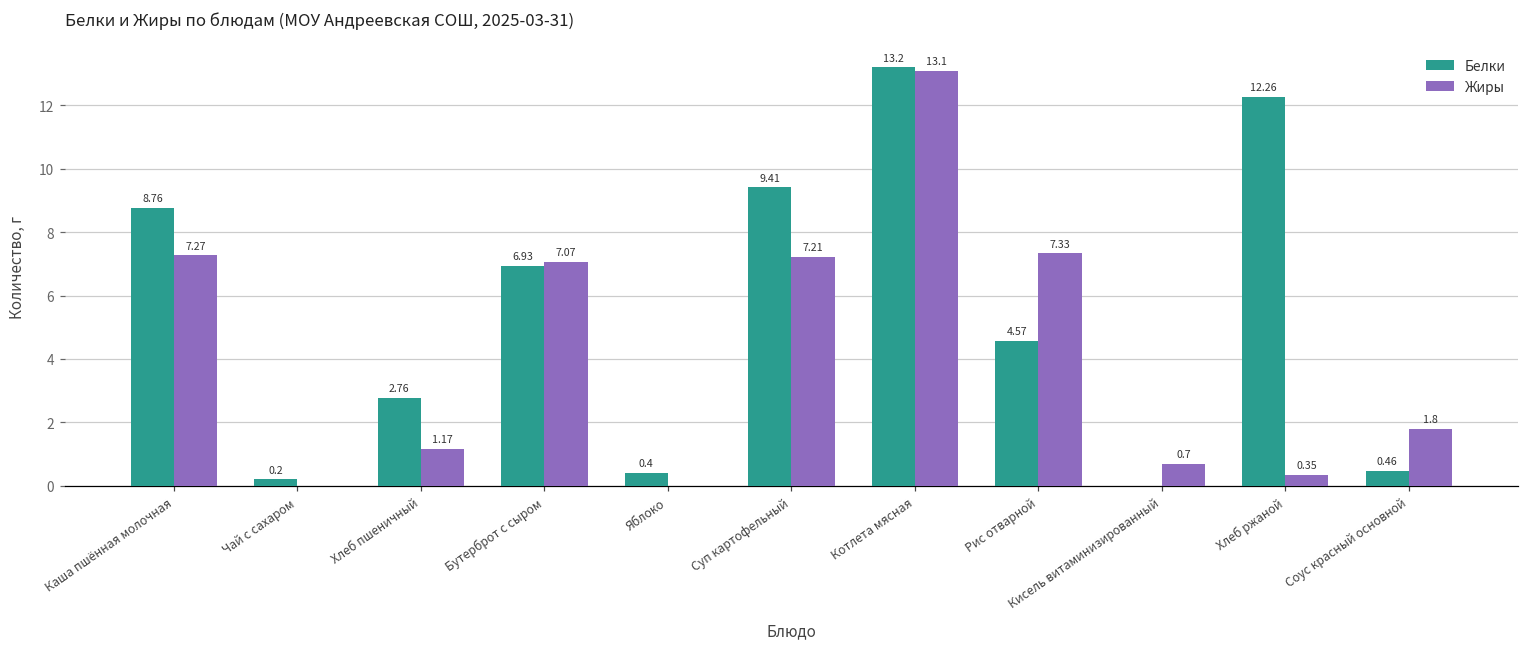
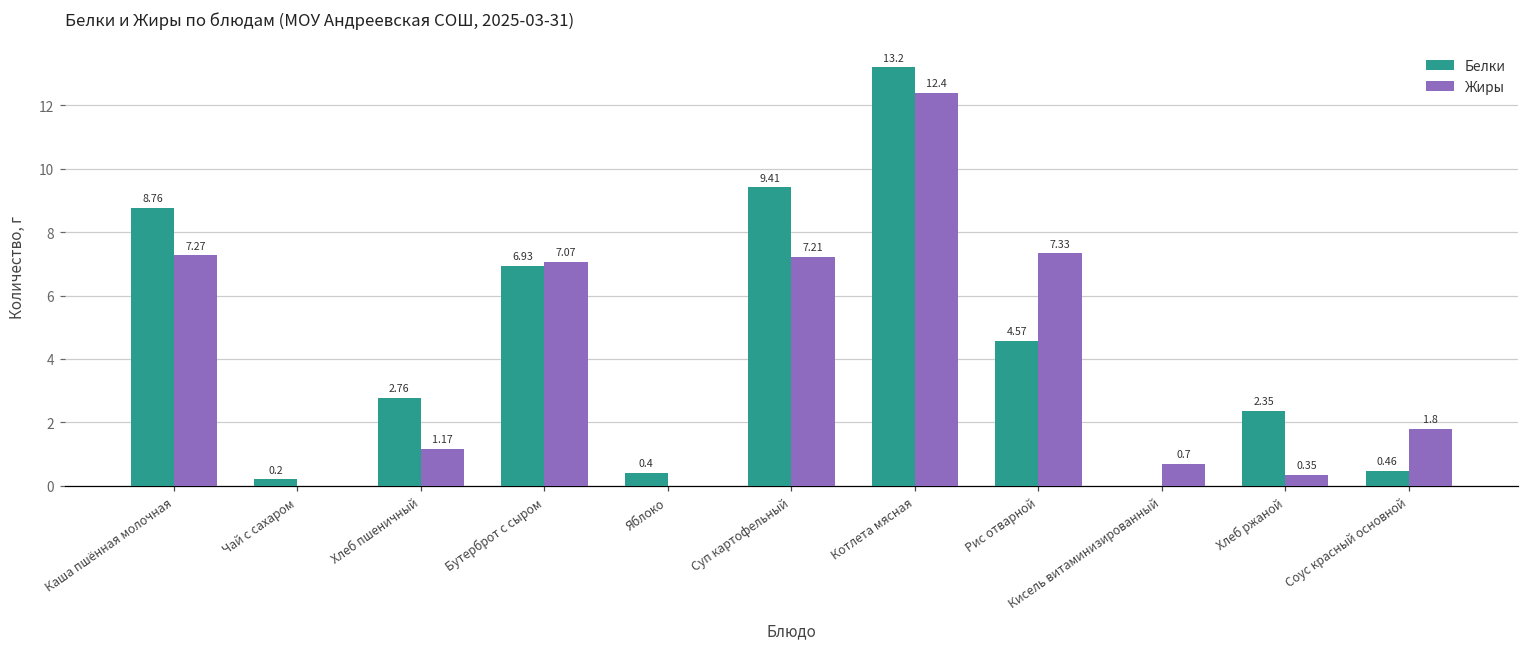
  {
    "Белки": {
      "Каша пшённая молочная": 8.76,
      "Чай с сахаром": 0.2,
      "Хлеб пшеничный": 2.76,
      "Бутерброт с сыром": 6.93,
      "Яблоко": 0.4,
      "Суп картофельный": 9.41,
      "Котлета мясная": 13.2,
      "Рис отварной": 4.57,
-     "Хлеб ржаной": 12.26,
+     "Хлеб ржаной": 2.35,
      "Соус красный основной": 0.46
    },
    "Жиры": {
      "Каша пшённая молочная": 7.27,
      "Хлеб пшеничный": 1.17,
      "Бутерброт с сыром": 7.07,
      "Суп картофельный": 7.21,
-     "Котлета мясная": 13.1,
+     "Котлета мясная": 12.4,
      "Рис отварной": 7.33,
      "Кисель витаминизированный": 0.7,
      "Хлеб ржаной": 0.35,
      "Соус красный основной": 1.8
    }
  }
